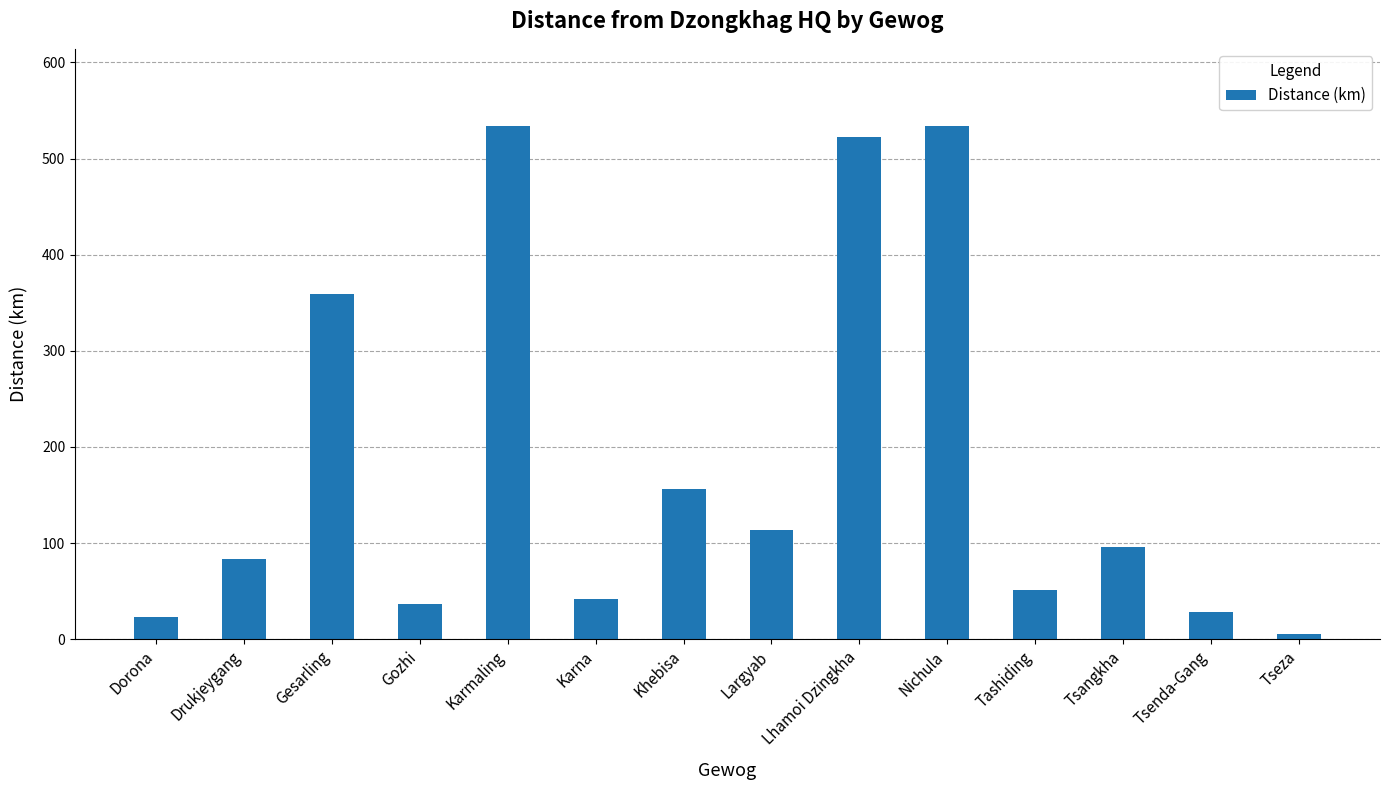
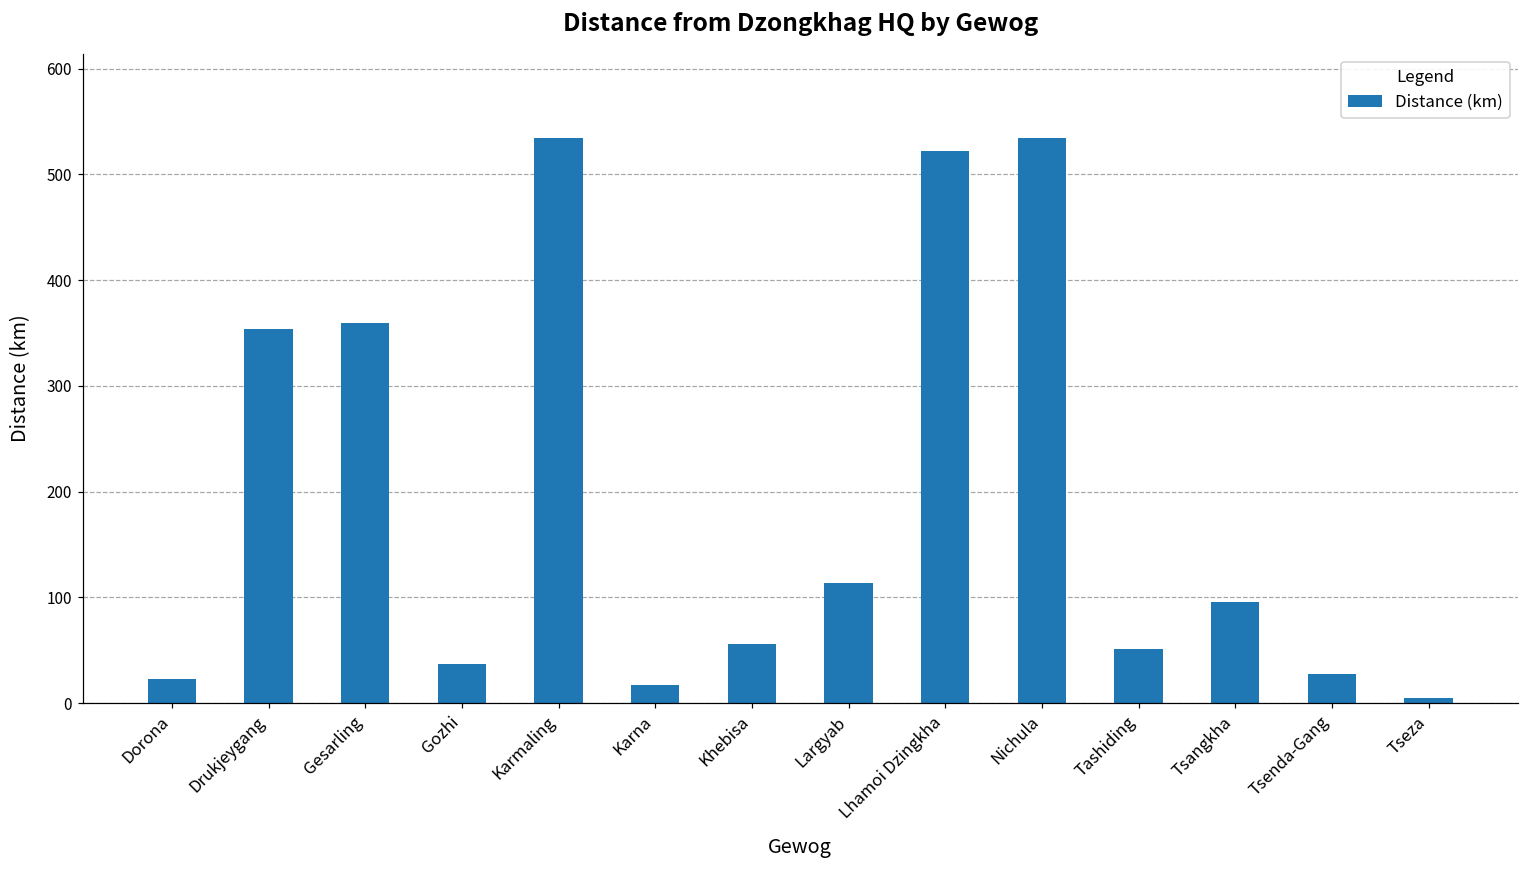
  {
    "Dorona": 20,
-   "Drukjeygang": 80,
+   "Drukjeygang": 350,
    "Gesarling": 360,
    "Gozhi": 40,
    "Karmaling": 530,
-   "Karna": 40,
-   "Khebisa": 160,
+   "Karna": 20,
+   "Khebisa": 60,
    "Largyab": 110,
    "Lhamoi Dzingkha": 520,
    "Nichula": 530,
    "Tashiding": 50,
    "Tsangkha": 100,
    "Tsenda-Gang": 30,
    "Tseza": 10
  }
